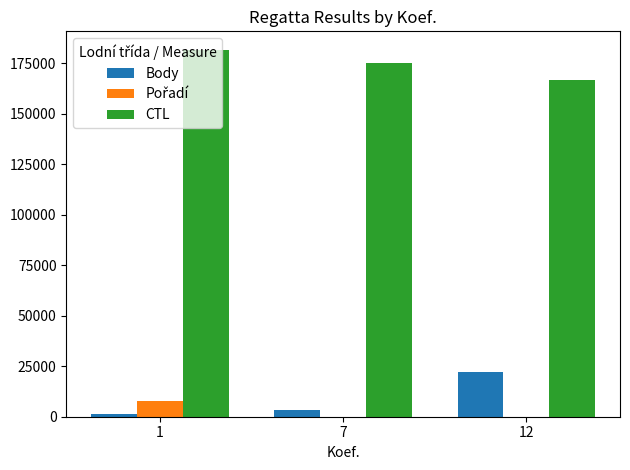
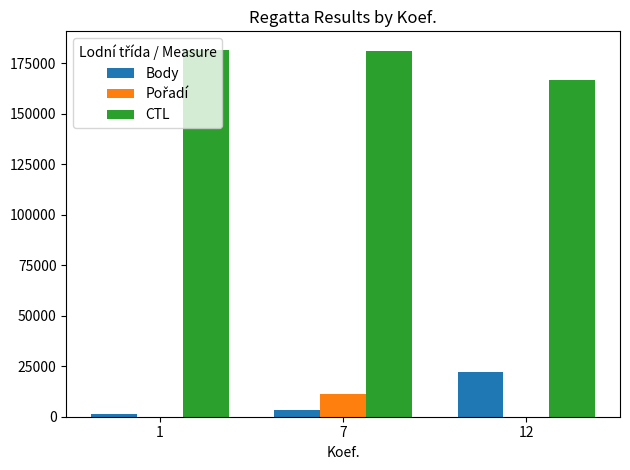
  {
    "Body": {
      "7": 4000,
      "12": 22000
    },
    "Pořadí": {
-     "1": 8000,
-     "7": 0
+     "1": 0,
+     "7": 11000
    },
    "CTL": {
-     "7": 175000,
+     "7": 181000,
      "12": 167000
    }
  }
